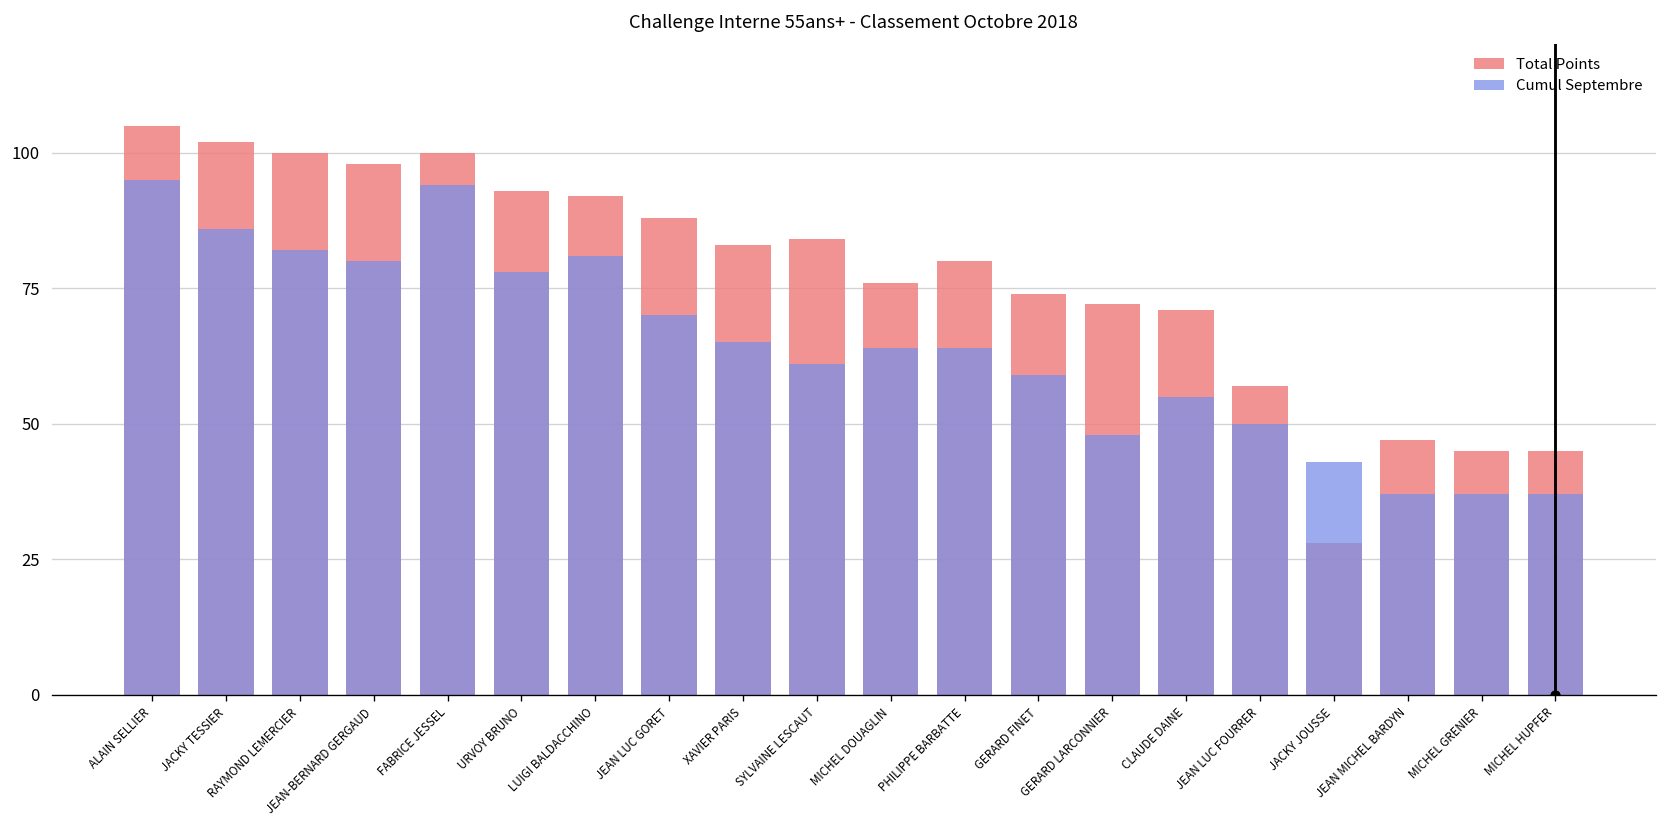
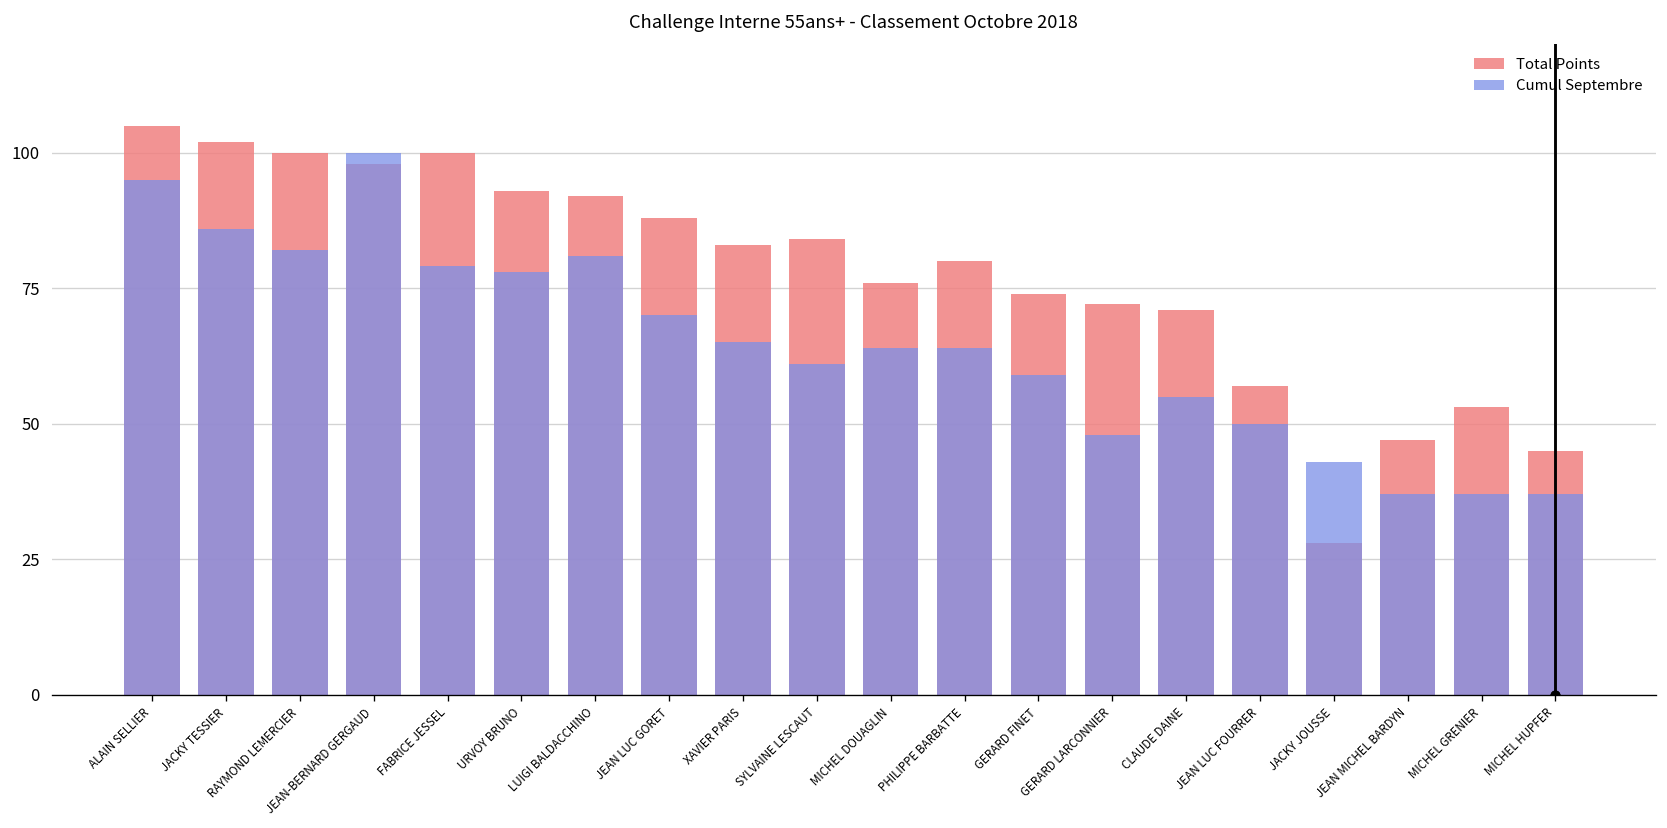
  {
    "Total Points": {
      "ALAIN SELLIER": 105,
      "JACKY TESSIER": 102,
      "RAYMOND LEMERCIER": 100,
      "FABRICE JESSEL": 100,
      "URVOY BRUNO": 93,
      "LUIGI BALDACCHINO": 92,
      "JEAN LUC GORET": 88,
      "XAVIER PARIS": 83,
      "SYLVAINE LESCAUT": 84,
      "MICHEL DOUAGLIN": 76,
      "PHILIPPE BARBATTE": 80,
      "GERARD FINET": 74,
      "GERARD LARCONNIER": 72,
      "CLAUDE DAINE": 71,
      "JEAN LUC FOURRER": 57,
      "JEAN MICHEL BARDYN": 47,
-     "MICHEL GRENIER": 45,
+     "MICHEL GRENIER": 53,
      "MICHEL HUPFER": 45
    },
    "Cumul Septembre": {
-     "JEAN-BERNARD GERGAUD": 80,
-     "FABRICE JESSEL": 94,
+     "JEAN-BERNARD GERGAUD": 100,
+     "FABRICE JESSEL": 79,
      "JACKY JOUSSE": 43
    }
  }
